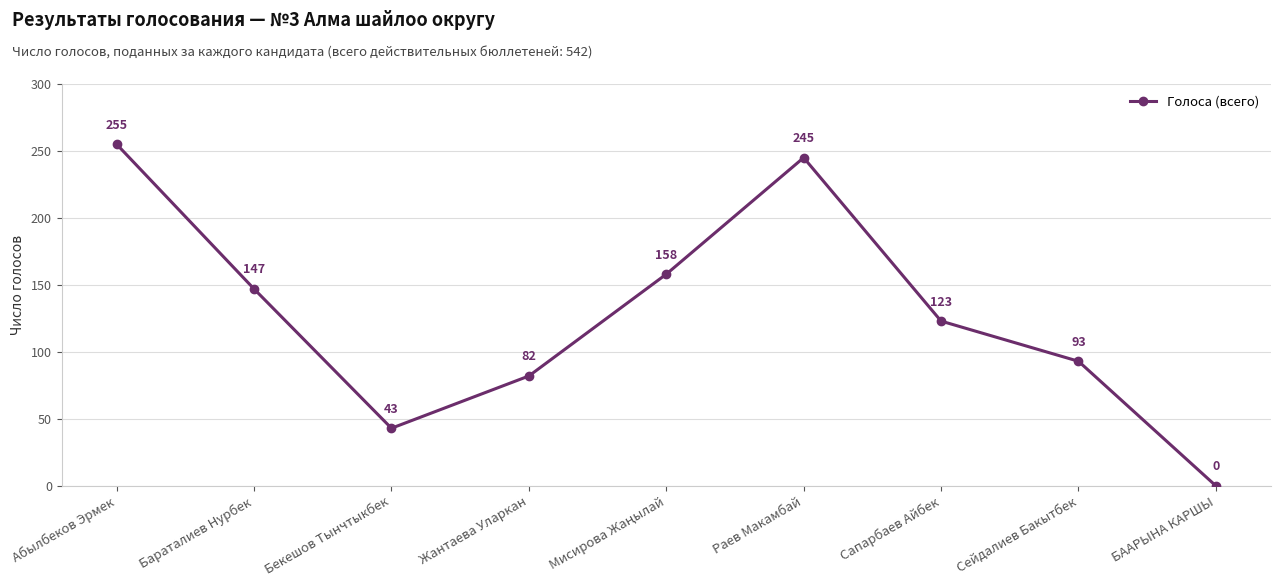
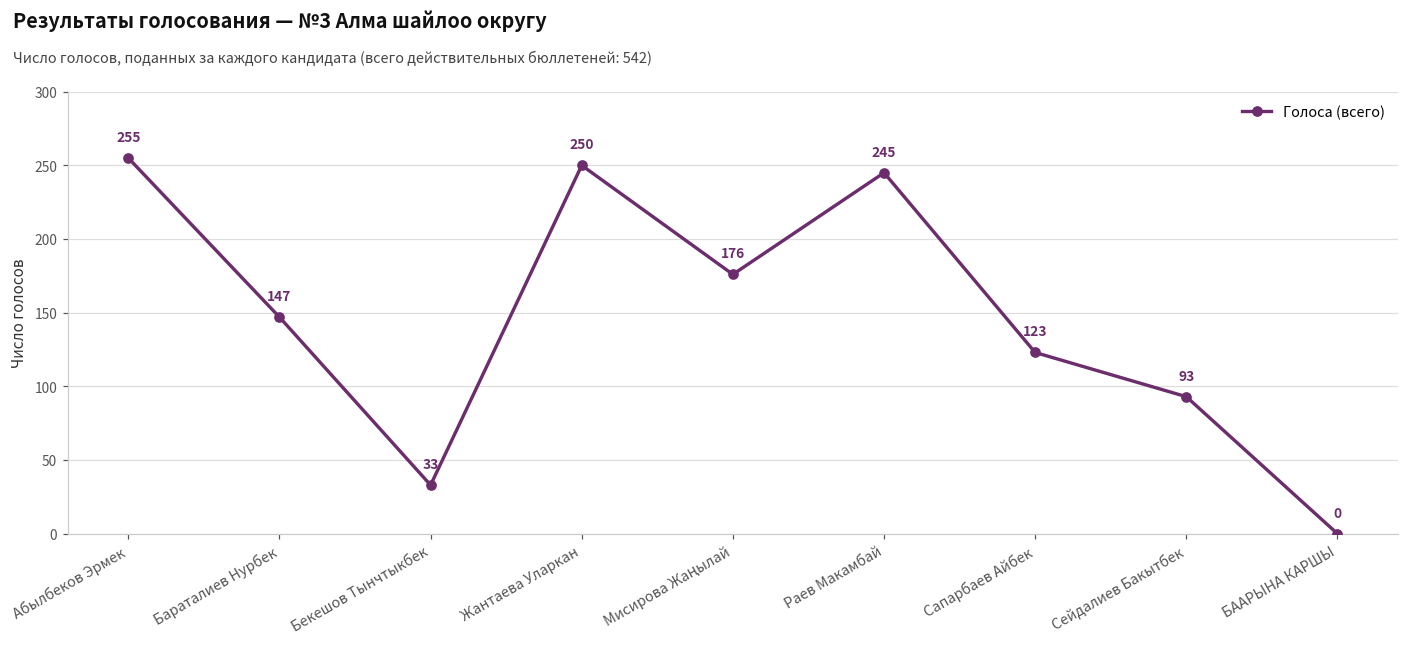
  {
    "Абылбеков Эрмек": 255,
    "Бараталиев Нурбек": 147,
-   "Бекешов Тынчтыкбек": 43,
-   "Жантаева Уларкан": 82,
-   "Мисирова Жаңылай": 158,
+   "Бекешов Тынчтыкбек": 33,
+   "Жантаева Уларкан": 250,
+   "Мисирова Жаңылай": 176,
    "Раев Макамбай": 245,
    "Сапарбаев Айбек": 123,
    "Сейдалиев Бакытбек": 93,
    "БААРЫНА КАРШЫ": 0
  }
